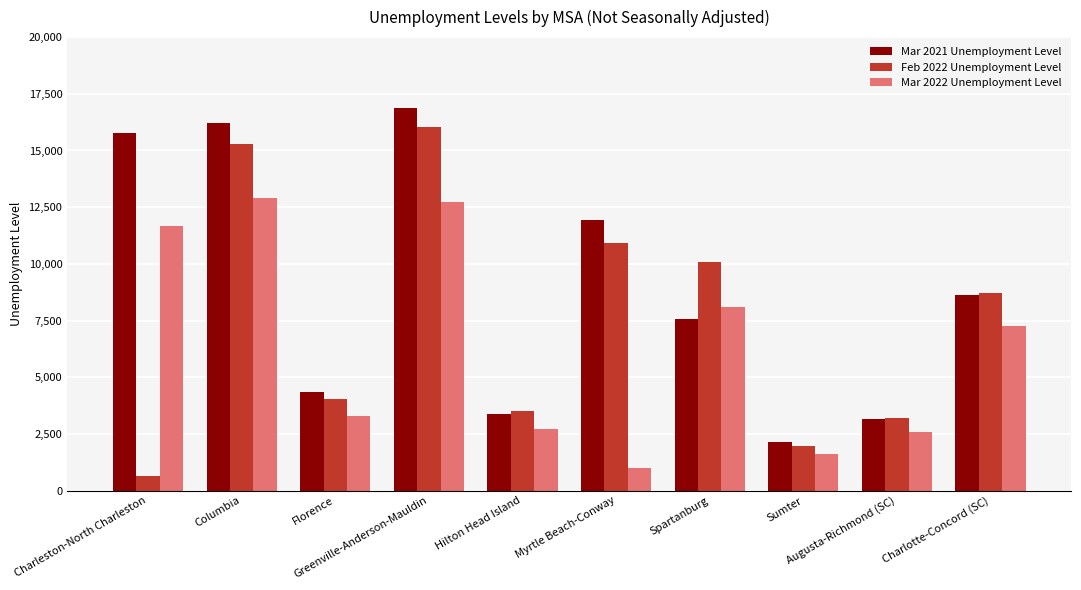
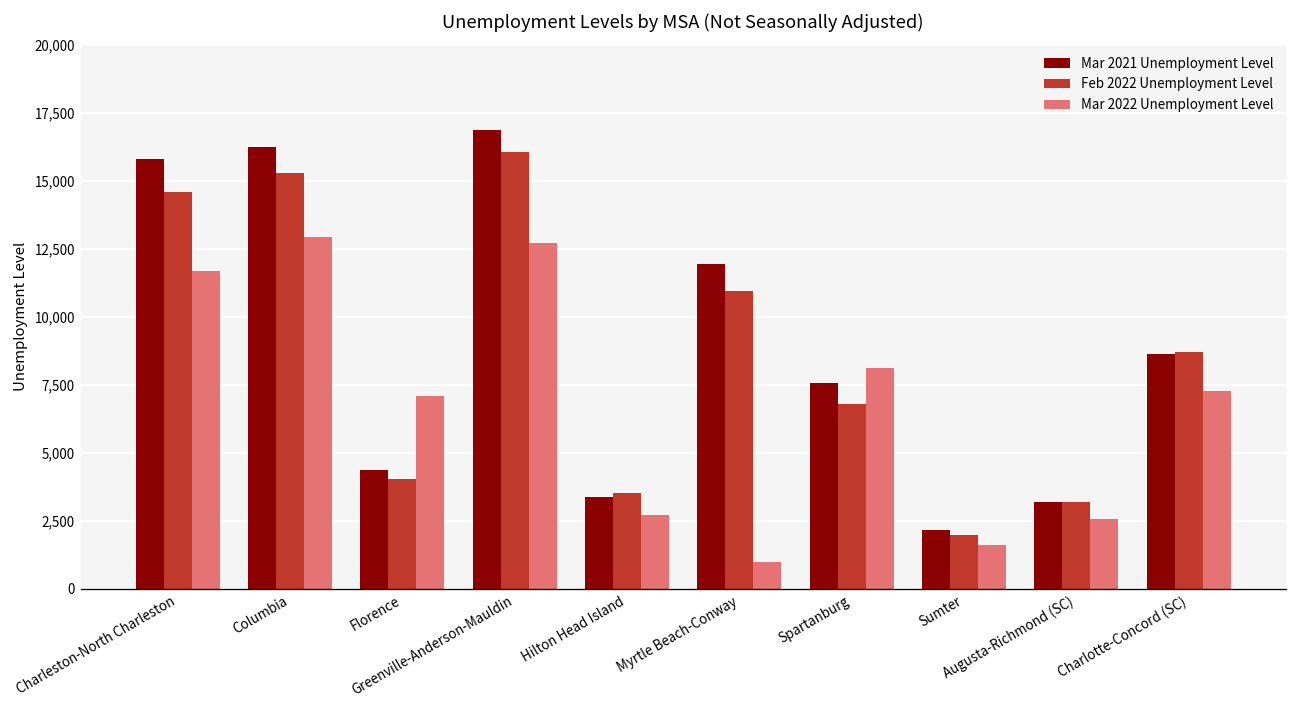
  {
    "Mar 2021 Unemployment Level": {
      "Charleston-North Charleston": "15,800",
      "Columbia": "16,200",
      "Florence": "4,400",
      "Greenville-Anderson-Mauldin": "16,900",
      "Hilton Head Island": "3,400",
      "Myrtle Beach-Conway": "11,900",
      "Spartanburg": "7,600",
      "Sumter": "2,100",
      "Augusta-Richmond (SC)": "3,200",
      "Charlotte-Concord (SC)": "8,600"
    },
    "Feb 2022 Unemployment Level": {
-     "Charleston-North Charleston": "700",
+     "Charleston-North Charleston": "14,600",
      "Columbia": "15,300",
      "Florence": "4,000",
      "Greenville-Anderson-Mauldin": "16,000",
      "Hilton Head Island": "3,500",
      "Myrtle Beach-Conway": "10,900",
-     "Spartanburg": "10,100",
+     "Spartanburg": "6,800",
      "Sumter": "2,000",
      "Augusta-Richmond (SC)": "3,200",
      "Charlotte-Concord (SC)": "8,700"
    },
    "Mar 2022 Unemployment Level": {
      "Charleston-North Charleston": "11,700",
      "Columbia": "12,900",
-     "Florence": "3,300",
+     "Florence": "7,100",
      "Greenville-Anderson-Mauldin": "12,700",
      "Hilton Head Island": "2,700",
      "Myrtle Beach-Conway": "1,000",
      "Spartanburg": "8,100",
      "Sumter": "1,600",
      "Augusta-Richmond (SC)": "2,600",
      "Charlotte-Concord (SC)": "7,300"
    }
  }
